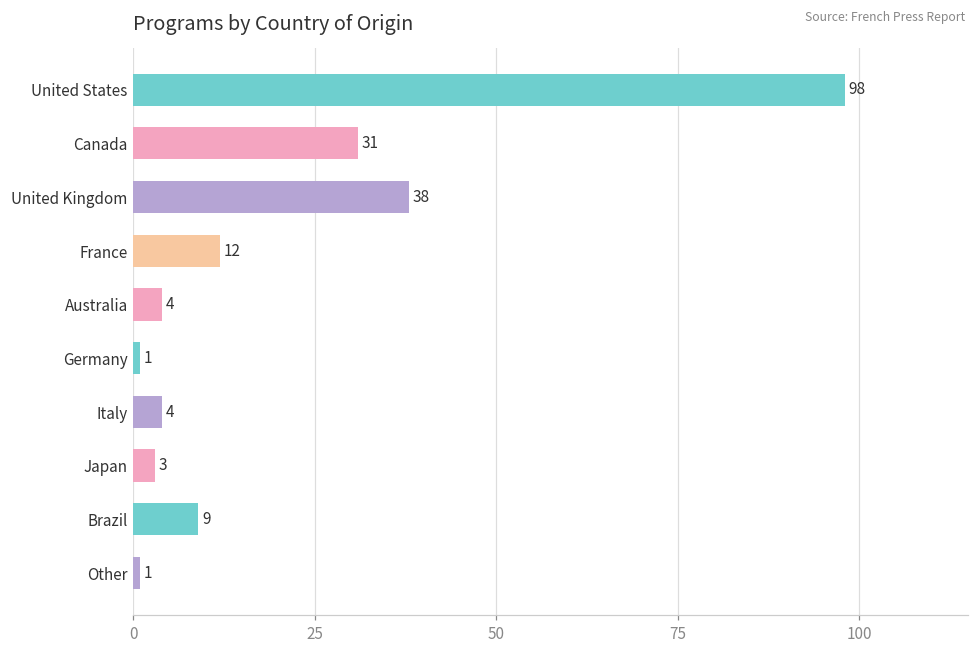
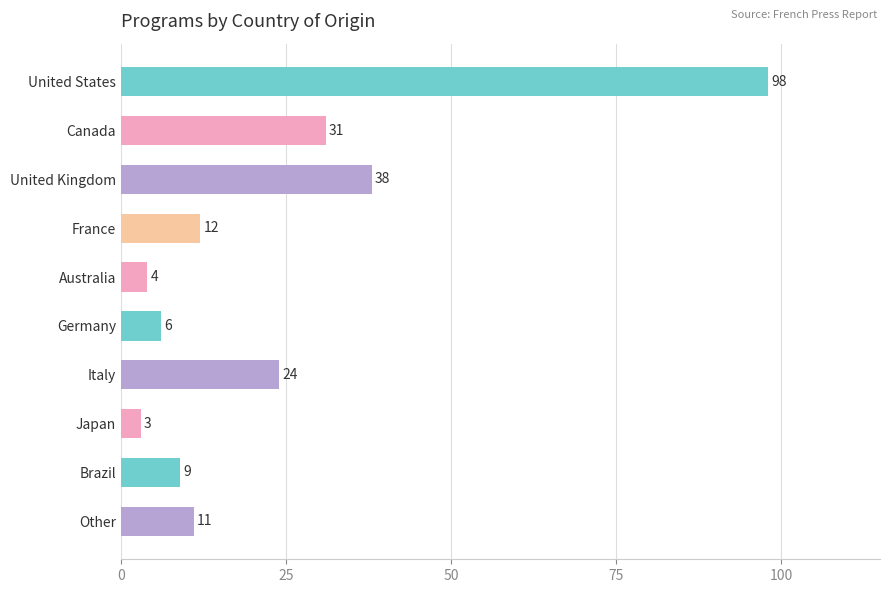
  {
    "United States": 98,
    "Canada": 31,
    "United Kingdom": 38,
    "France": 12,
    "Australia": 4,
-   "Germany": 1,
-   "Italy": 4,
+   "Germany": 6,
+   "Italy": 24,
    "Japan": 3,
    "Brazil": 9,
-   "Other": 1
+   "Other": 11
  }
